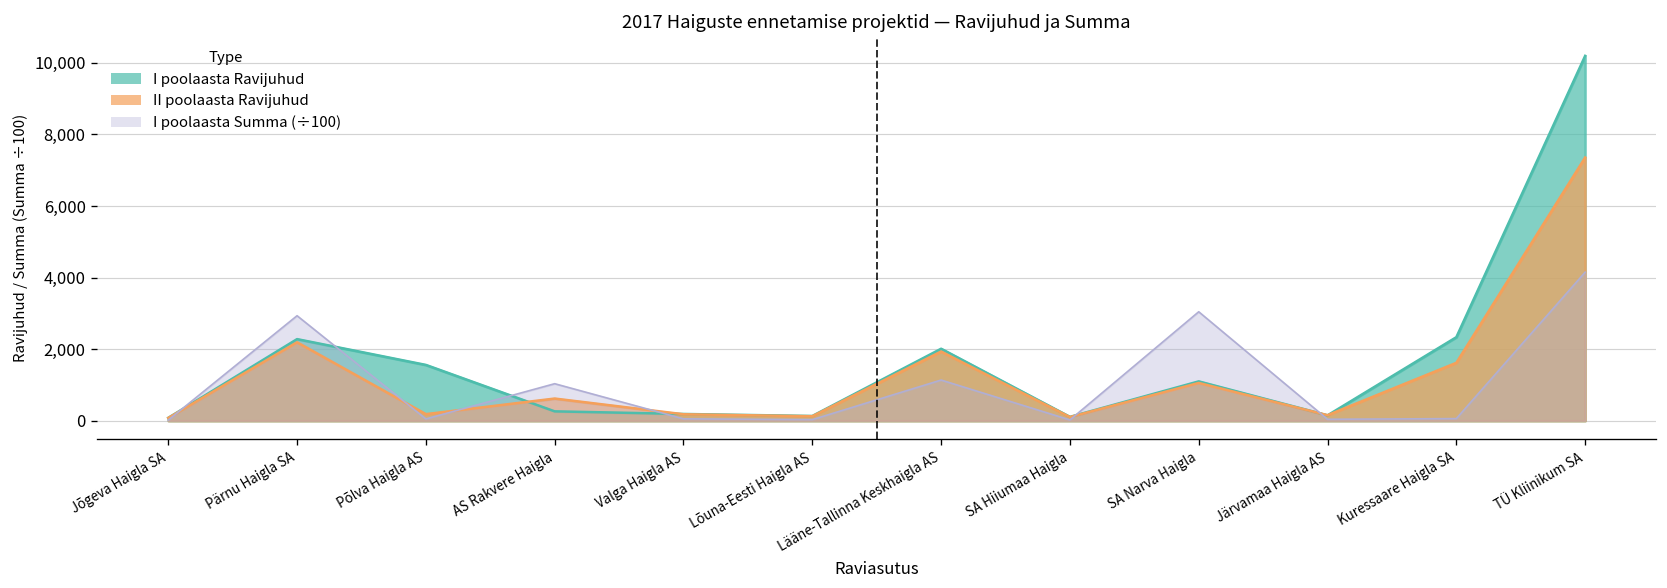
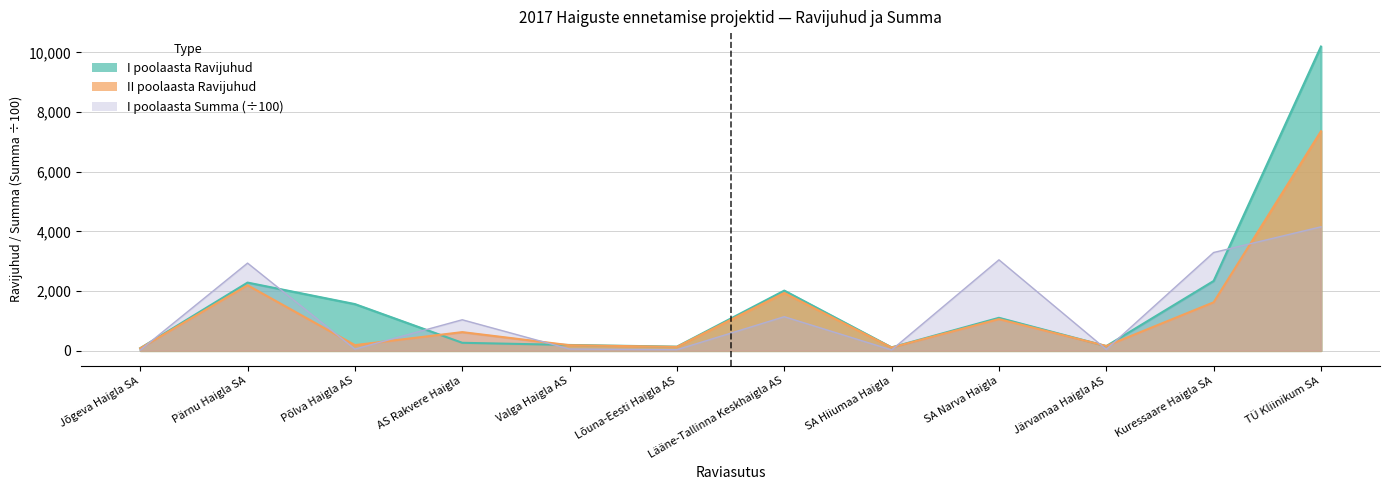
  {
    "I poolaasta Ravijuhud": {
      "Pärnu Haigla SA": "2,300",
      "Põlva Haigla AS": "1,600",
      "AS Rakvere Haigla": "300",
      "Kuressaare Haigla SA": "2,300",
      "TÜ Kliinikum SA": "10,200"
    },
    "II poolaasta Ravijuhud": {
      "Pärnu Haigla SA": "2,200",
      "Põlva Haigla AS": "200",
      "AS Rakvere Haigla": "600",
      "Kuressaare Haigla SA": "1,600",
      "TÜ Kliinikum SA": "7,400"
    },
    "I poolaasta Summa (÷100)": {
      "Pärnu Haigla SA": "2,900",
      "Põlva Haigla AS": "100",
      "AS Rakvere Haigla": "1,000",
      "Valga Haigla AS": "100",
      "Lõuna-Eesti Haigla AS": "0",
      "Lääne-Tallinna Keskhaigla AS": "1,100",
      "SA Narva Haigla": "3,000",
      "Järvamaa Haigla AS": "0",
-     "Kuressaare Haigla SA": "100",
+     "Kuressaare Haigla SA": "3,300",
      "TÜ Kliinikum SA": "4,200"
    }
  }
